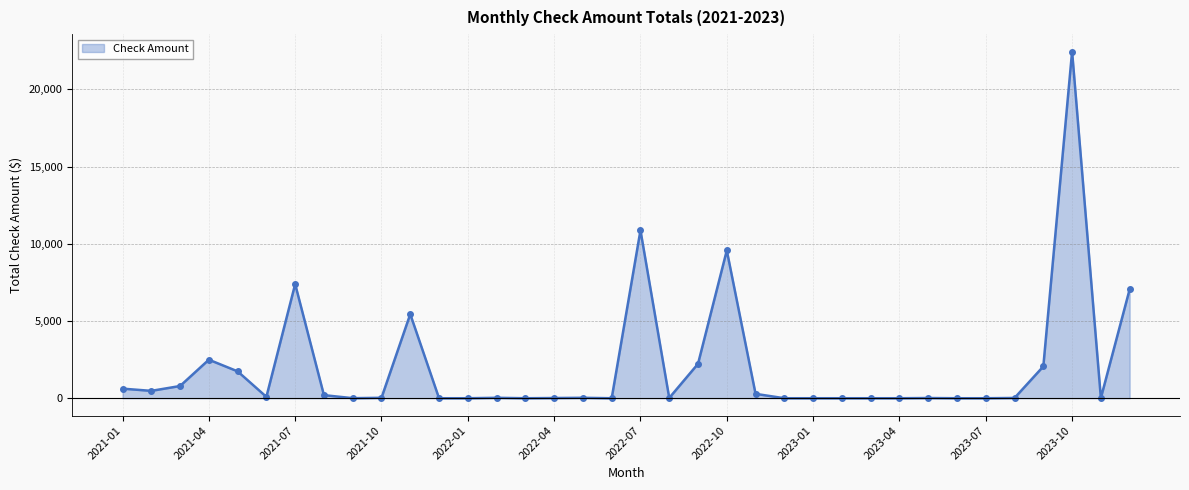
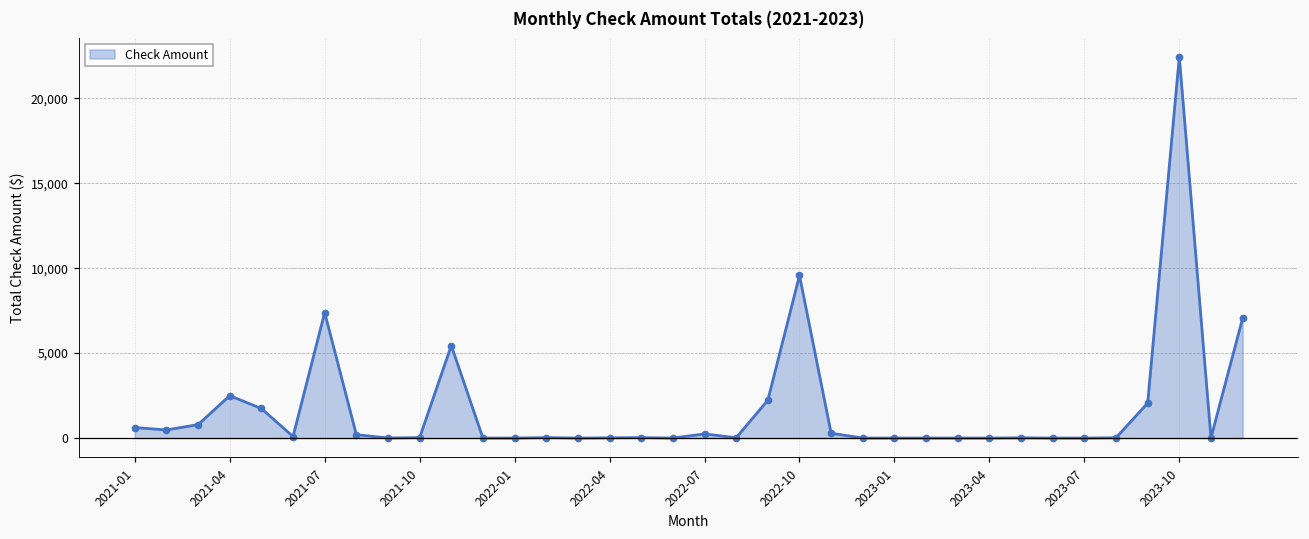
  {
    "2021-01": "600",
    "2021-04": "2,500",
    "2021-07": "7,400",
    "2021-10": "0",
    "2022-01": "0",
    "2022-04": "0",
-   "2022-07": "10,900",
+   "2022-07": "200",
    "2022-10": "9,600",
    "2023-01": "0",
    "2023-04": "0",
    "2023-07": "0",
    "2023-10": "22,500"
  }
